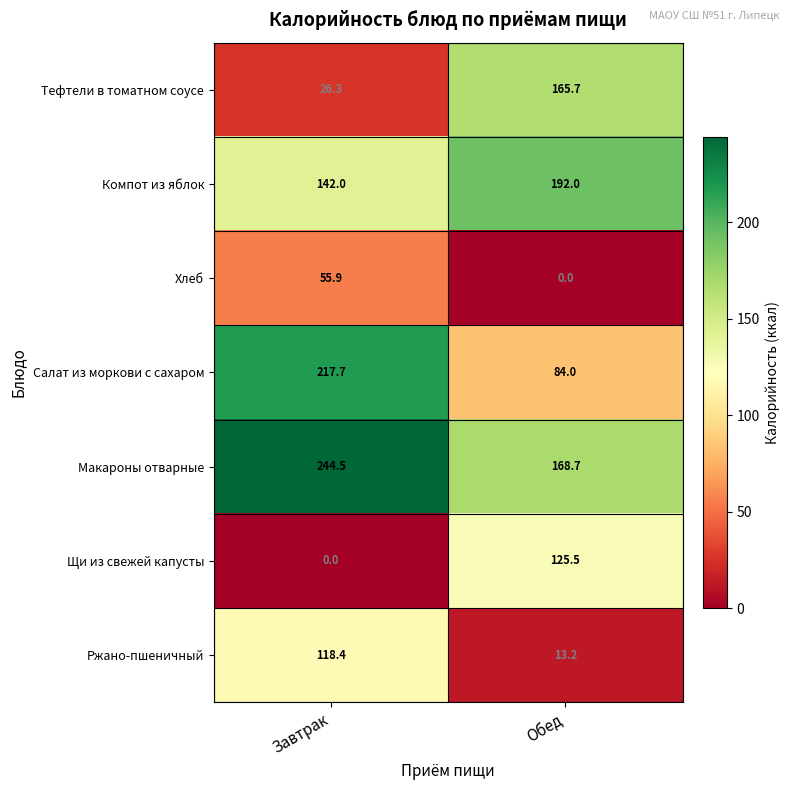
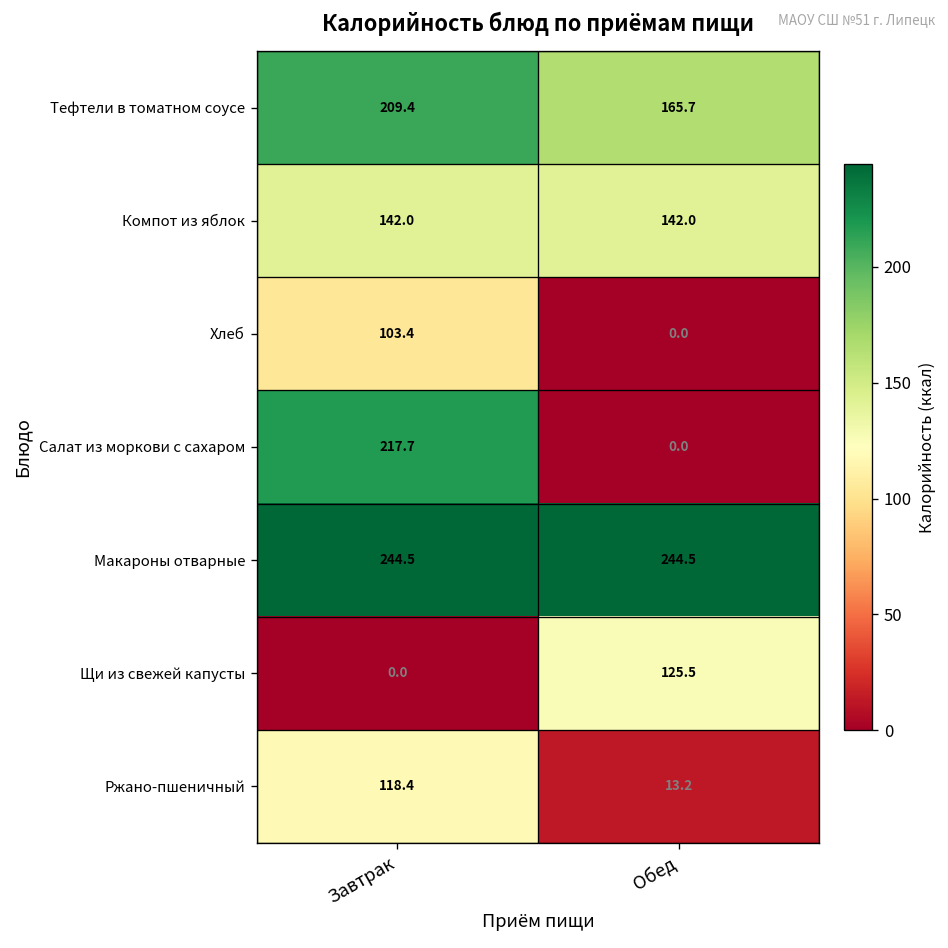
  {
    "Тефтели в томатном соусе": {
-     "Завтрак": 26.3,
+     "Завтрак": 209.4,
      "Обед": 165.7
    },
    "Компот из яблок": {
      "Завтрак": 142.0,
-     "Обед": 192.0
+     "Обед": 142.0
    },
    "Хлеб": {
-     "Завтрак": 55.9,
+     "Завтрак": 103.4,
      "Обед": 0.0
    },
    "Салат из моркови с сахаром": {
      "Завтрак": 217.7,
-     "Обед": 84.0
+     "Обед": 0.0
    },
    "Макароны отварные": {
      "Завтрак": 244.5,
-     "Обед": 168.7
+     "Обед": 244.5
    },
    "Щи из свежей капусты": {
      "Завтрак": 0.0,
      "Обед": 125.5
    },
    "Ржано-пшеничный": {
      "Завтрак": 118.4,
      "Обед": 13.2
    }
  }
